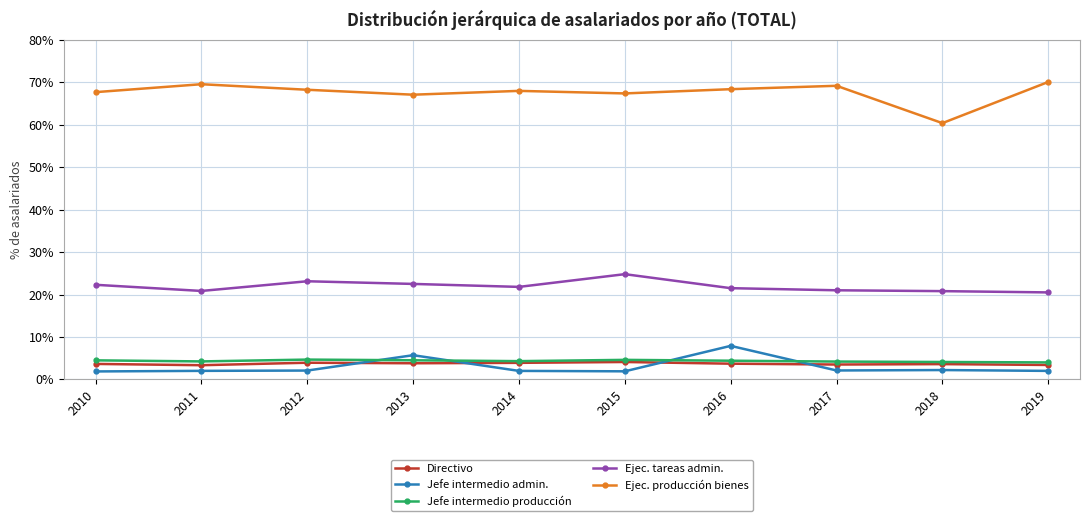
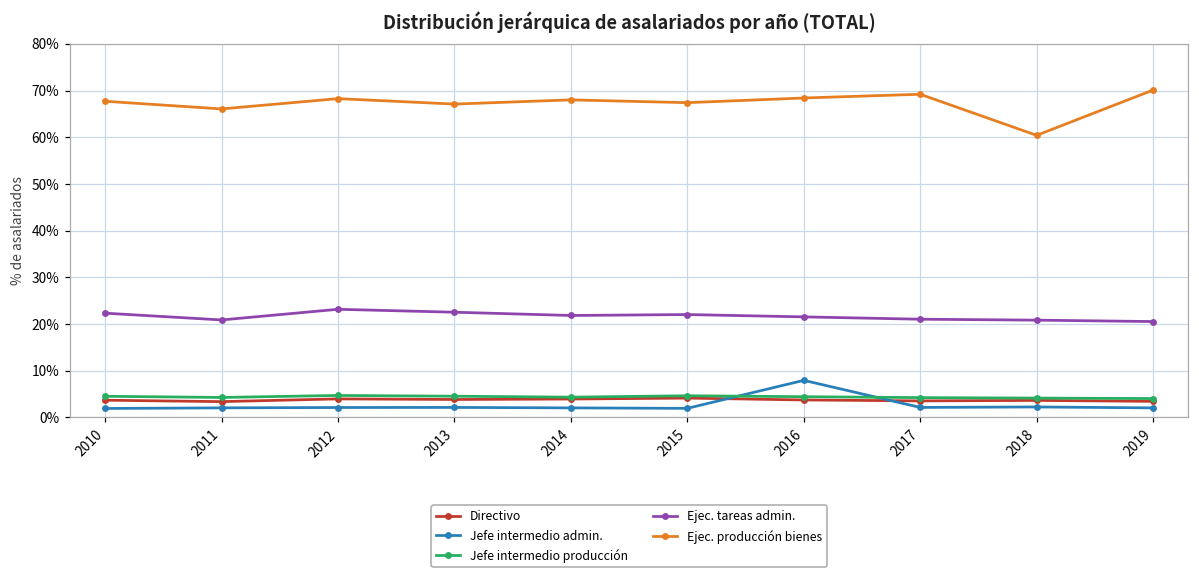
  {
    "Directivo": {
      "2010": "4%",
      "2011": "3%",
      "2012": "4%",
      "2013": "4%",
      "2016": "4%",
      "2017": "4%",
      "2019": "3%"
    },
    "Jefe intermedio admin.": {
      "2010": "2%",
      "2011": "2%",
      "2012": "2%",
-     "2013": "6%",
+     "2013": "2%",
      "2014": "2%",
      "2015": "2%",
      "2016": "8%",
      "2017": "2%",
      "2018": "2%",
      "2019": "2%"
    },
    "Jefe intermedio producción": {
      "2010": "4%",
      "2011": "4%",
      "2012": "5%",
      "2013": "5%",
      "2016": "4%",
      "2017": "4%",
      "2019": "4%"
    },
    "Ejec. tareas admin.": {
      "2010": "22%",
      "2011": "21%",
      "2012": "23%",
      "2013": "23%",
      "2014": "22%",
-     "2015": "25%",
+     "2015": "22%",
      "2016": "22%",
      "2017": "21%",
      "2018": "21%",
      "2019": "21%"
    },
    "Ejec. producción bienes": {
      "2010": "68%",
-     "2011": "70%",
+     "2011": "66%",
      "2012": "68%",
      "2013": "67%",
      "2014": "68%",
      "2015": "67%",
      "2016": "68%",
      "2017": "69%",
      "2018": "60%",
      "2019": "70%"
    }
  }
